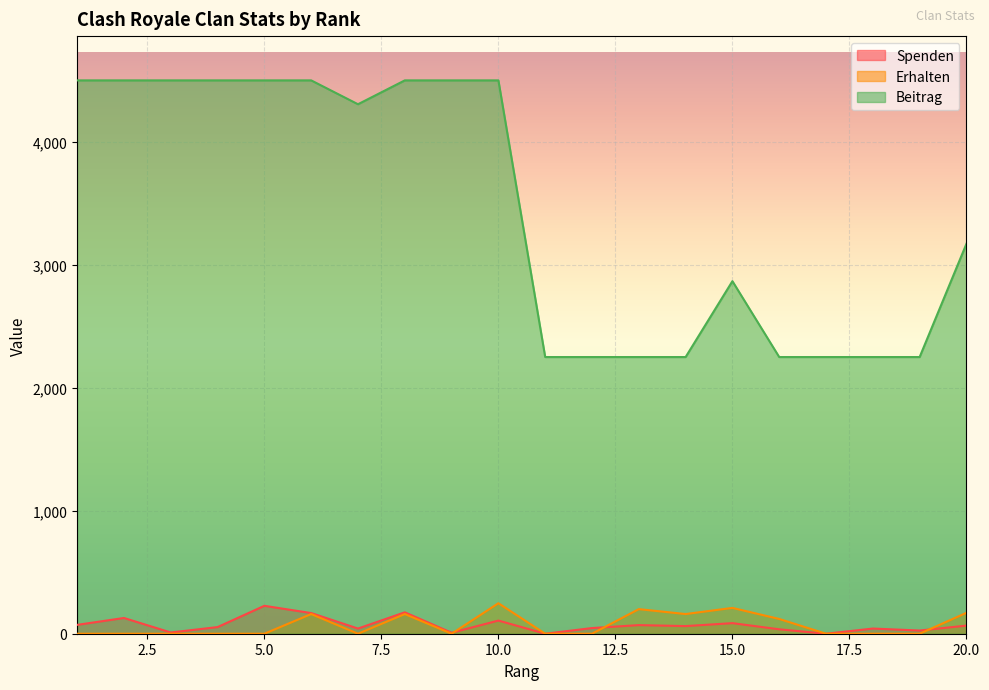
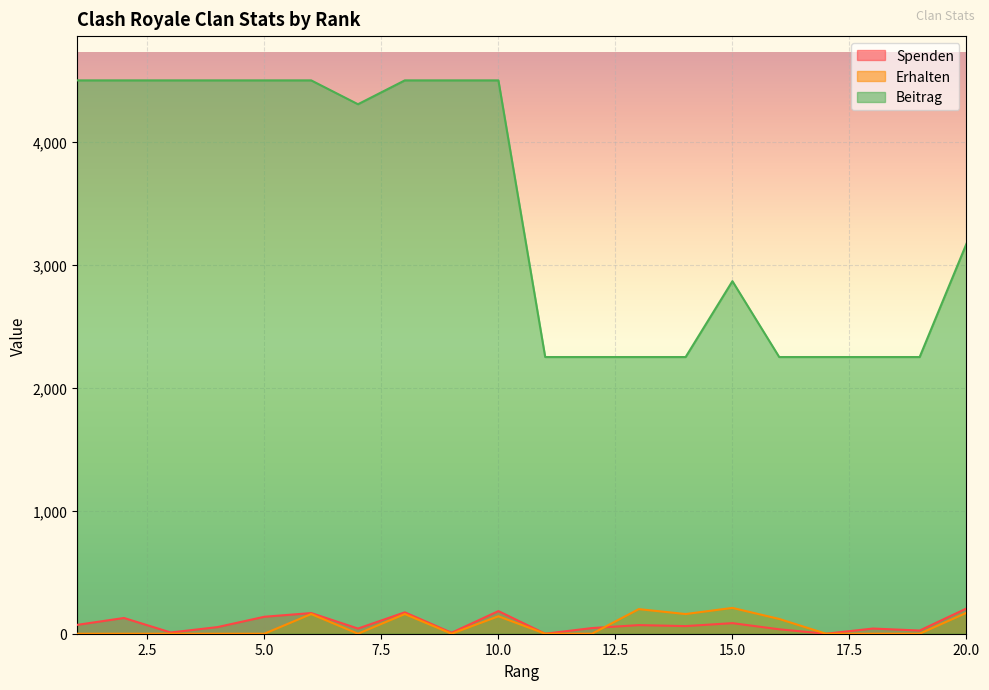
  {
    "Spenden": {
-     "5.0": "230",
-     "10.0": "110",
+     "5.0": "140",
+     "10.0": "180",
      "15.0": "90",
-     "20.0": "70"
+     "20.0": "210"
    },
    "Erhalten": {
      "5.0": "0",
-     "10.0": "250",
+     "10.0": "140",
      "15.0": "210",
      "20.0": "170"
    },
    "Beitrag": {
      "5.0": "4,500",
      "10.0": "4,500",
      "15.0": "2,870",
      "20.0": "3,170"
    }
  }
